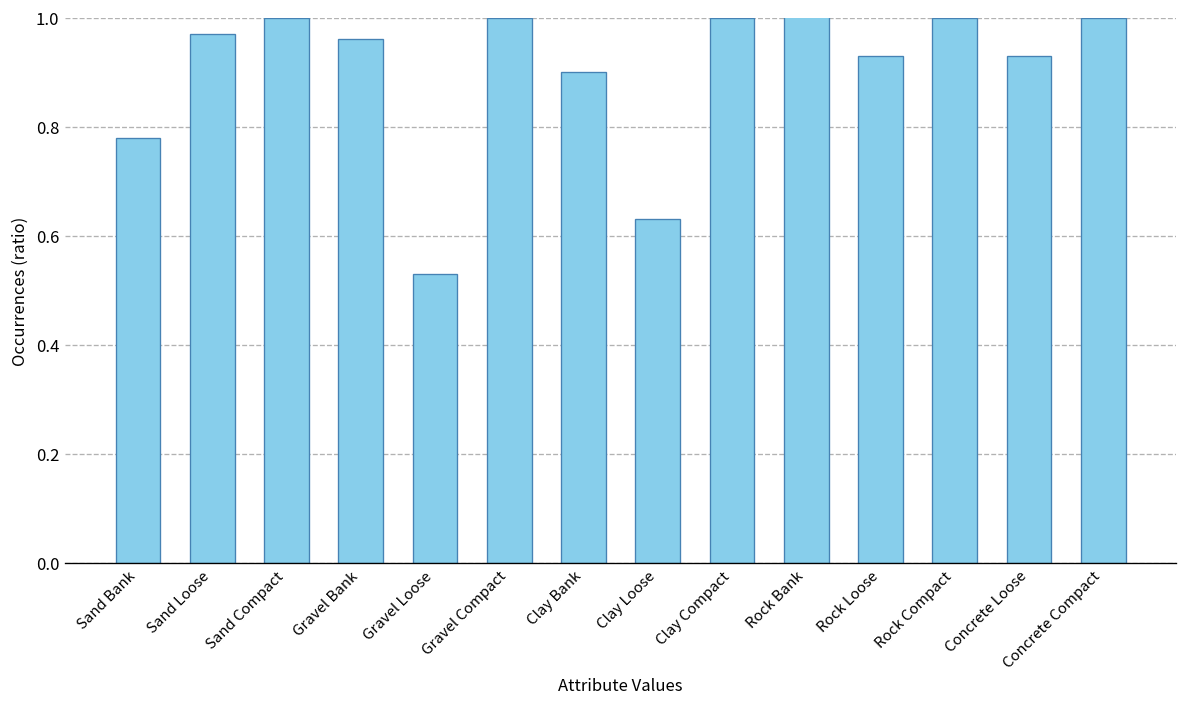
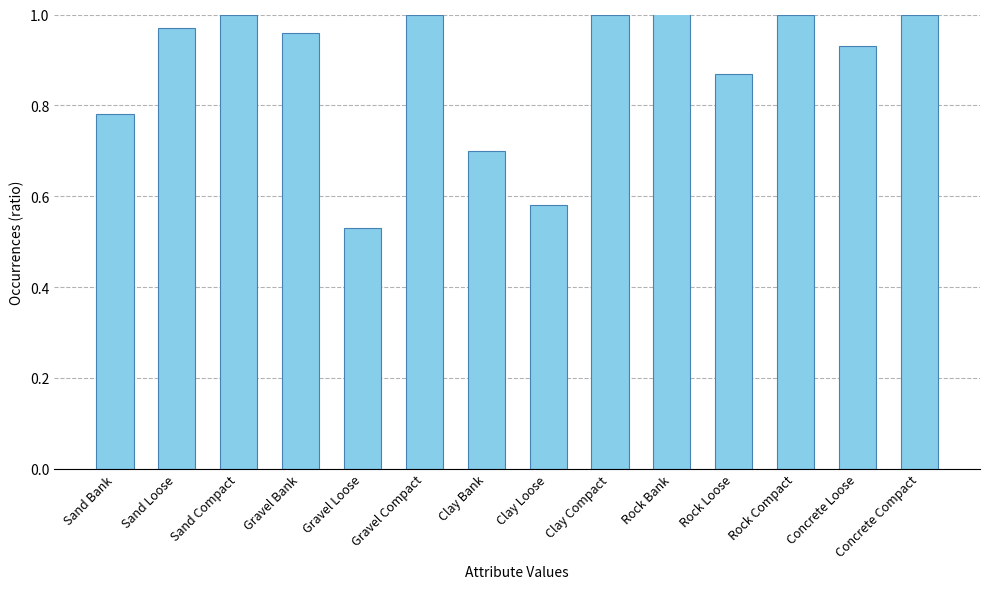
  {
    "Sand Bank": 0.78,
    "Sand Loose": 0.97,
    "Sand Compact": 1.00,
    "Gravel Bank": 0.96,
    "Gravel Loose": 0.53,
    "Gravel Compact": 1.00,
-   "Clay Bank": 0.9,
-   "Clay Loose": 0.63,
+   "Clay Bank": 0.7,
+   "Clay Loose": 0.58,
    "Clay Compact": 1.00,
-   "Rock Loose": 0.93,
+   "Rock Loose": 0.87,
    "Rock Compact": 1.00,
    "Concrete Loose": 0.93,
    "Concrete Compact": 1.00
  }
